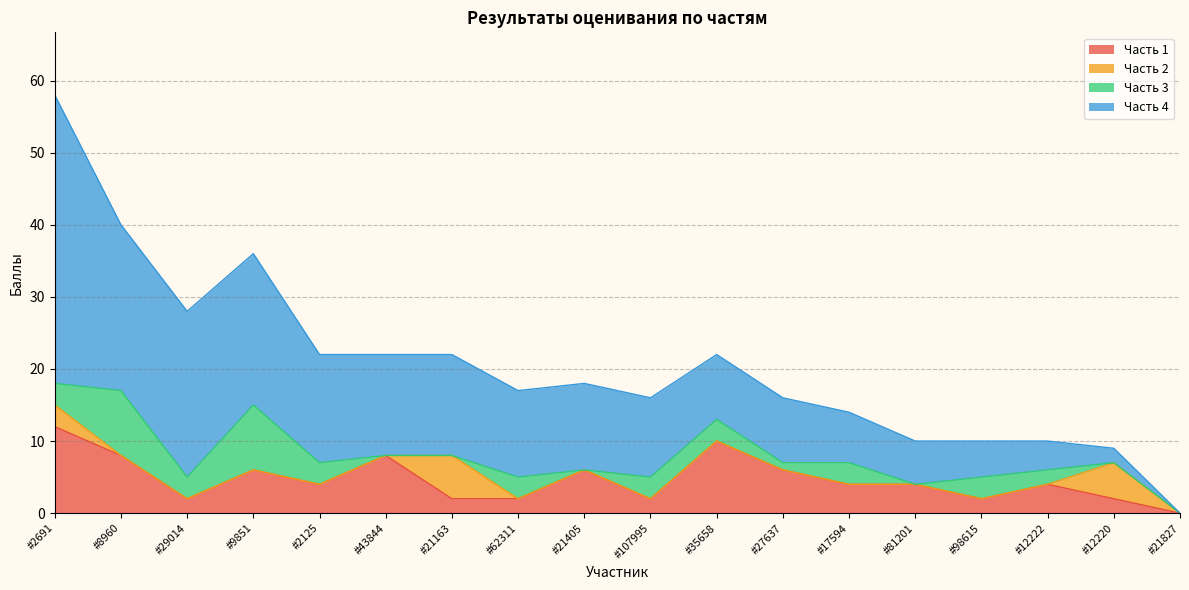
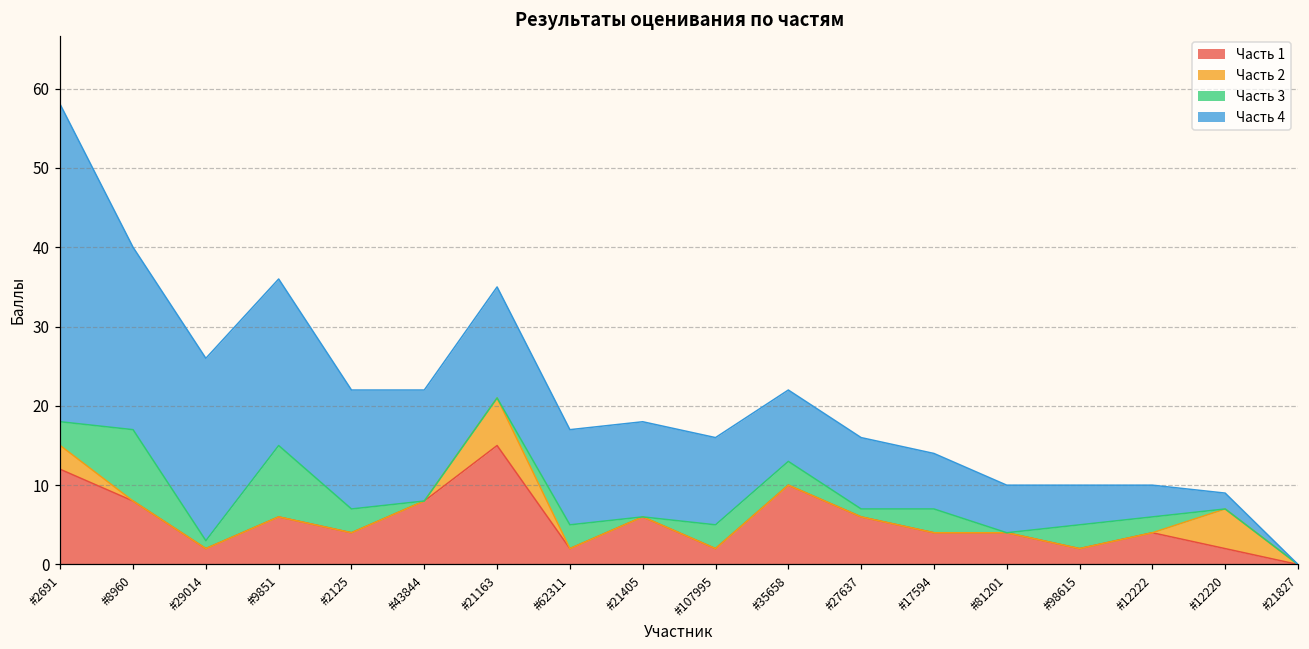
  {
    "Часть 1": {
      "#2691": 12,
-     "#21163": 2,
+     "#21163": 15,
      "#12220": 2
    },
    "Часть 2": {
      "#2691": 15
    },
    "Часть 3": {
      "#2691": 3,
      "#8960": 9,
-     "#29014": 3,
+     "#29014": 1,
      "#9851": 9,
      "#2125": 3,
      "#62311": 3,
      "#107995": 3,
      "#35658": 3,
      "#27637": 1,
      "#17594": 3,
      "#98615": 3,
      "#12222": 2
    },
    "Часть 4": {
      "#2691": 40,
      "#8960": 23,
      "#29014": 23,
      "#9851": 21,
      "#2125": 15,
      "#43844": 14,
      "#21163": 14,
      "#62311": 12,
      "#21405": 12,
      "#107995": 11,
      "#35658": 9,
      "#27637": 9,
      "#17594": 7,
      "#81201": 6,
      "#98615": 5,
      "#12222": 4,
      "#12220": 2
    }
  }
